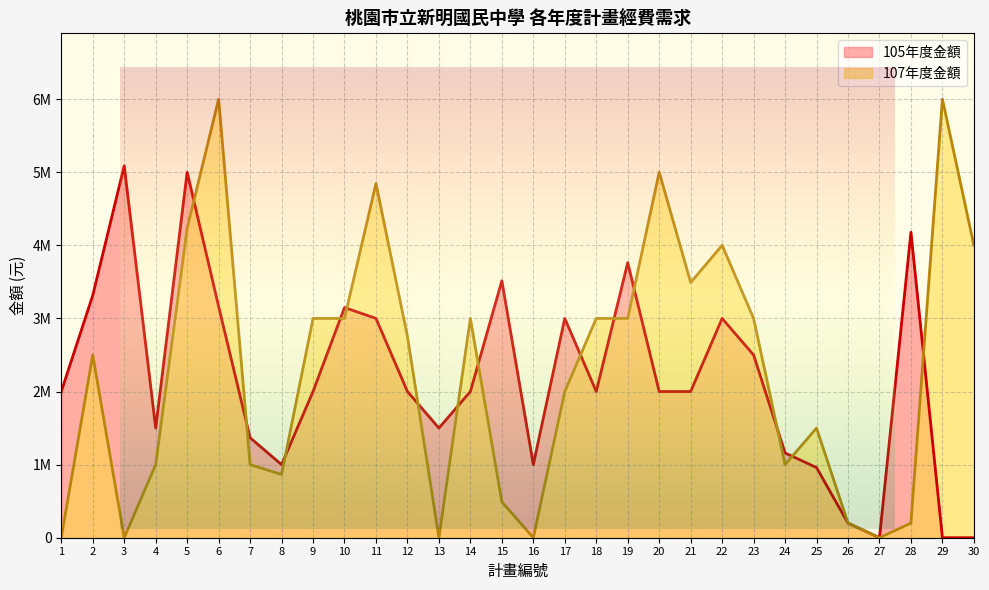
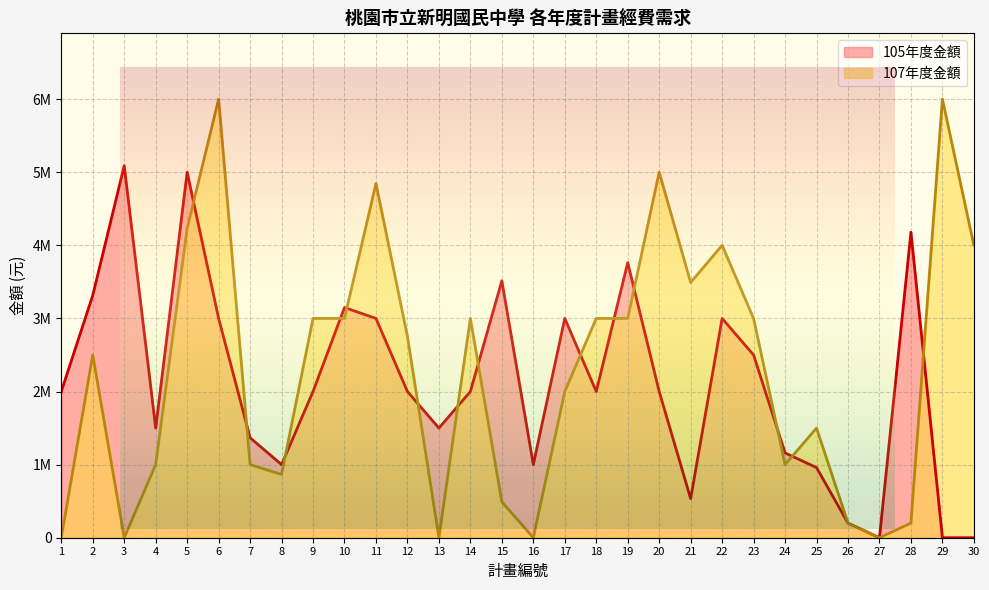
  {
    "桃園市立新明國民中學 各年度計畫經費需求": {
      "105年度金額": {
        "1": 2000000,
        "2": 3300000,
        "3": 5100000,
        "4": 1500000,
        "5": 5000000,
-       "6": 3200000,
+       "6": 3000000,
        "7": 1400000,
        "8": 1000000,
        "9": 2000000,
        "10": 3100000,
        "11": 3000000,
        "12": 2000000,
        "13": 1500000,
        "14": 2000000,
        "15": 3500000,
        "16": 1000000,
        "17": 3000000,
        "18": 2000000,
        "19": 3800000,
        "20": 2000000,
-       "21": 2000000,
+       "21": 500000,
        "22": 3000000,
        "23": 2500000,
        "24": 1200000,
        "25": 1000000,
        "28": 4200000,
        "29": 0,
        "30": 0
      },
      "107年度金額": {
        "1": 0,
        "2": 2500000,
        "3": 0,
        "4": 1000000,
        "5": 4200000,
        "6": 6000000,
        "7": 1000000,
        "8": 900000,
        "9": 3000000,
        "10": 3000000,
        "11": 4800000,
        "12": 2800000,
        "13": 0,
        "14": 3000000,
        "15": 500000,
        "16": 0,
        "17": 2000000,
        "18": 3000000,
        "19": 3000000,
        "20": 5000000,
        "21": 3500000,
        "22": 4000000,
        "23": 3000000,
        "24": 1000000,
        "25": 1500000,
        "28": 200000,
        "29": 6000000,
        "30": 4000000
      }
    }
  }
